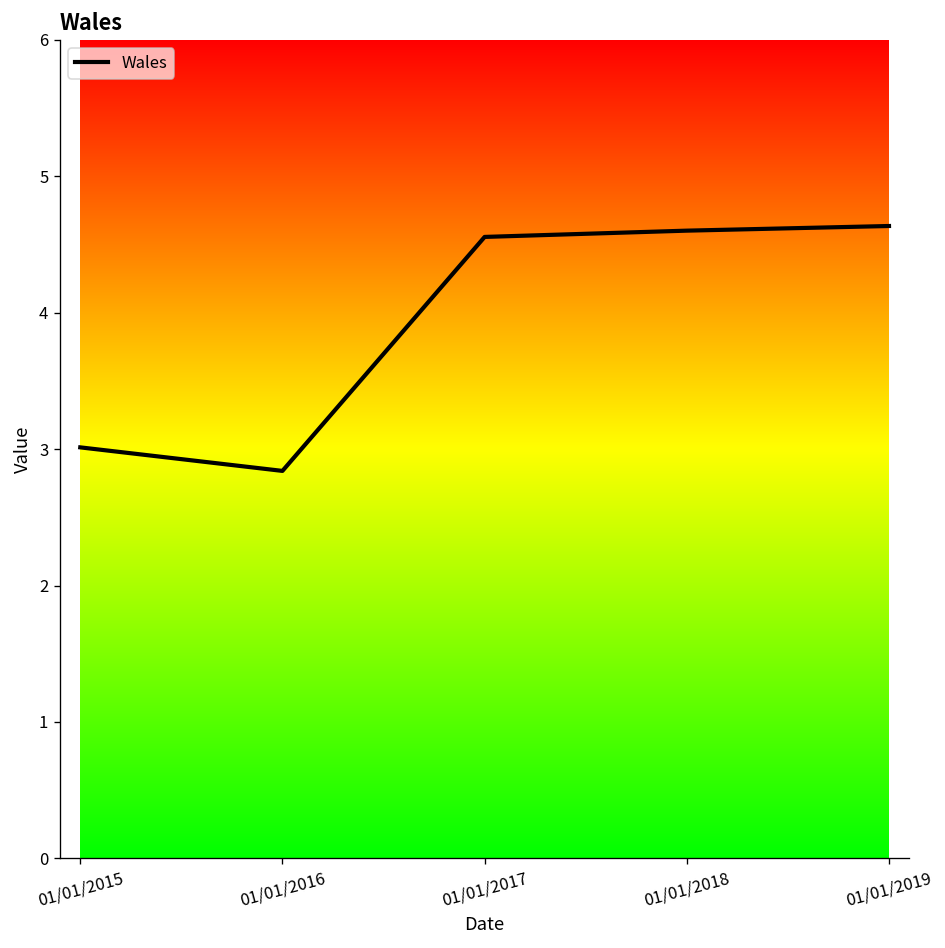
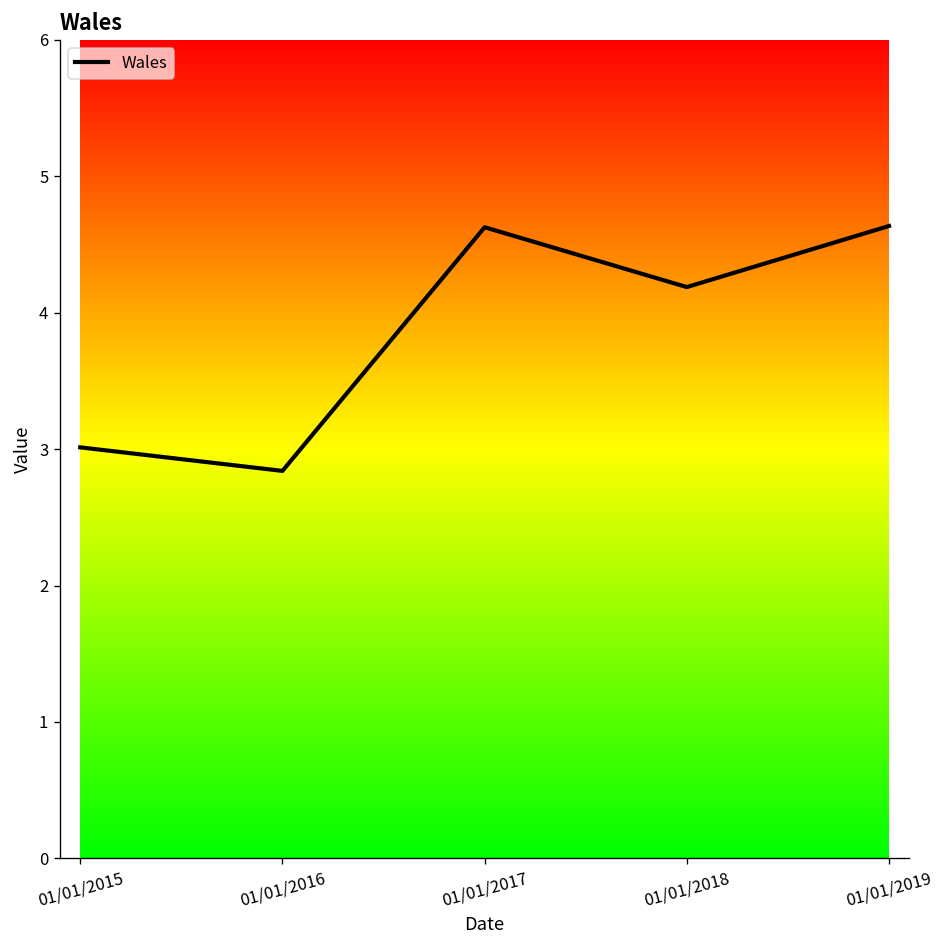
  {
    "01/01/2015": 3.01,
    "01/01/2016": 2.84,
-   "01/01/2017": 4.56,
-   "01/01/2018": 4.60,
+   "01/01/2017": 4.63,
+   "01/01/2018": 4.19,
    "01/01/2019": 4.64
  }
